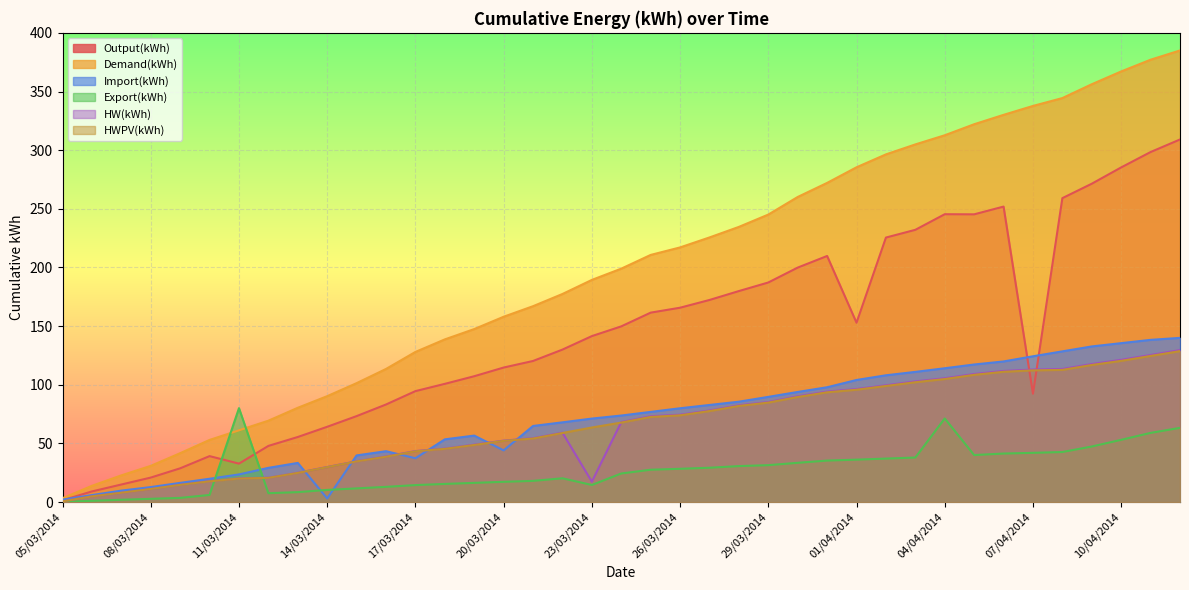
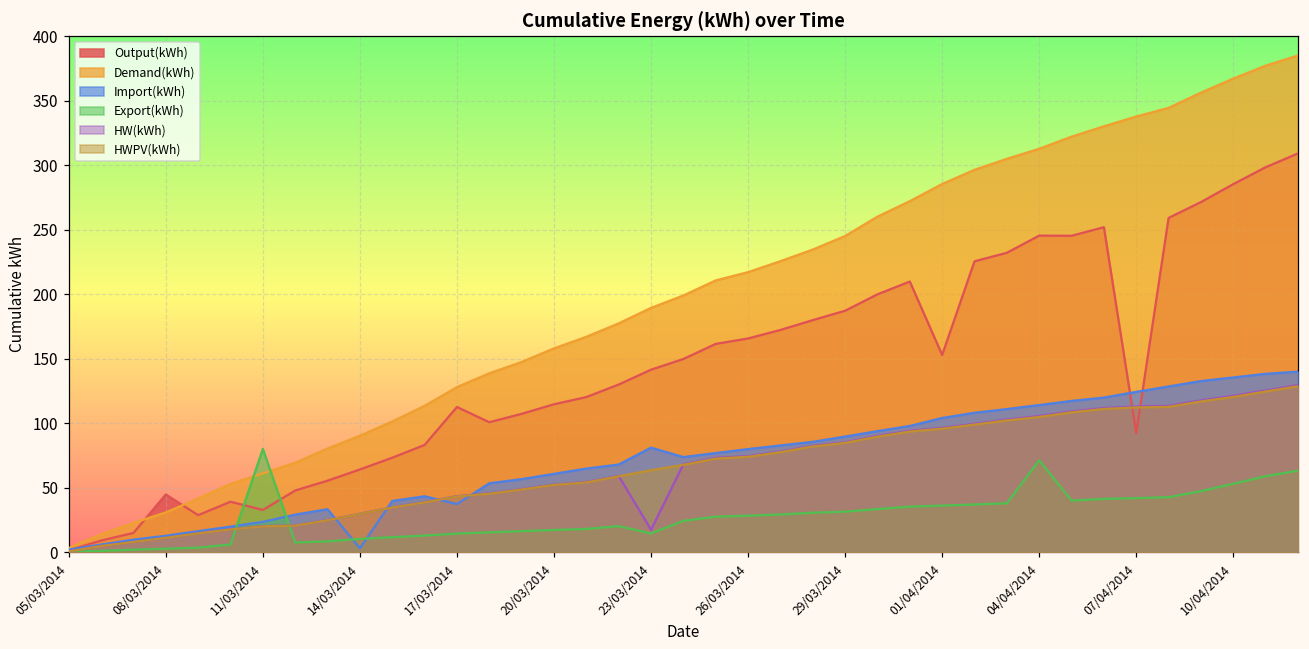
  {
    "Output(kWh)": {
-     "08/03/2014": 21,
+     "08/03/2014": 45,
      "11/03/2014": 33,
      "14/03/2014": 64,
-     "17/03/2014": 95,
+     "17/03/2014": 113,
      "20/03/2014": 115,
      "23/03/2014": 142,
      "26/03/2014": 166,
      "29/03/2014": 187,
      "01/04/2014": 153,
      "04/04/2014": 245,
      "07/04/2014": 92,
      "10/04/2014": 285
    },
    "Import(kWh)": {
      "11/03/2014": 24,
      "14/03/2014": 3,
      "17/03/2014": 37,
-     "20/03/2014": 44,
-     "23/03/2014": 71,
+     "20/03/2014": 61,
+     "23/03/2014": 81,
      "26/03/2014": 80,
      "29/03/2014": 90,
      "01/04/2014": 104,
      "04/04/2014": 114,
      "07/04/2014": 124,
      "10/04/2014": 136
    },
    "Export(kWh)": {
      "08/03/2014": 3,
      "11/03/2014": 80,
      "14/03/2014": 10,
      "17/03/2014": 15,
      "20/03/2014": 17,
      "23/03/2014": 15,
      "26/03/2014": 28,
      "29/03/2014": 32,
      "01/04/2014": 36,
      "04/04/2014": 71,
      "07/04/2014": 42,
      "10/04/2014": 53
    },
    "HW(kWh)": {
      "23/03/2014": 17
    }
  }
